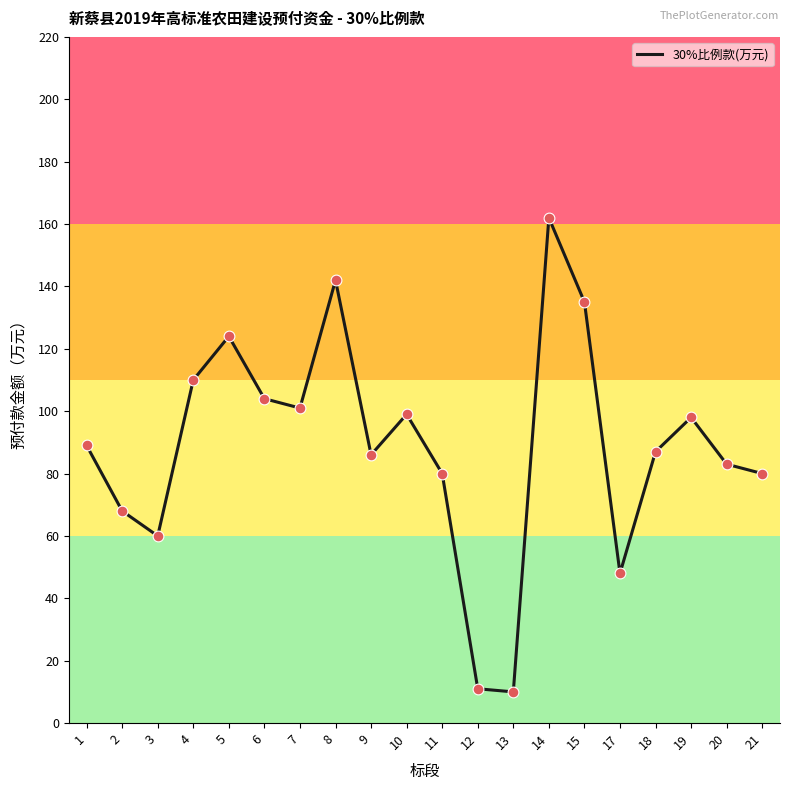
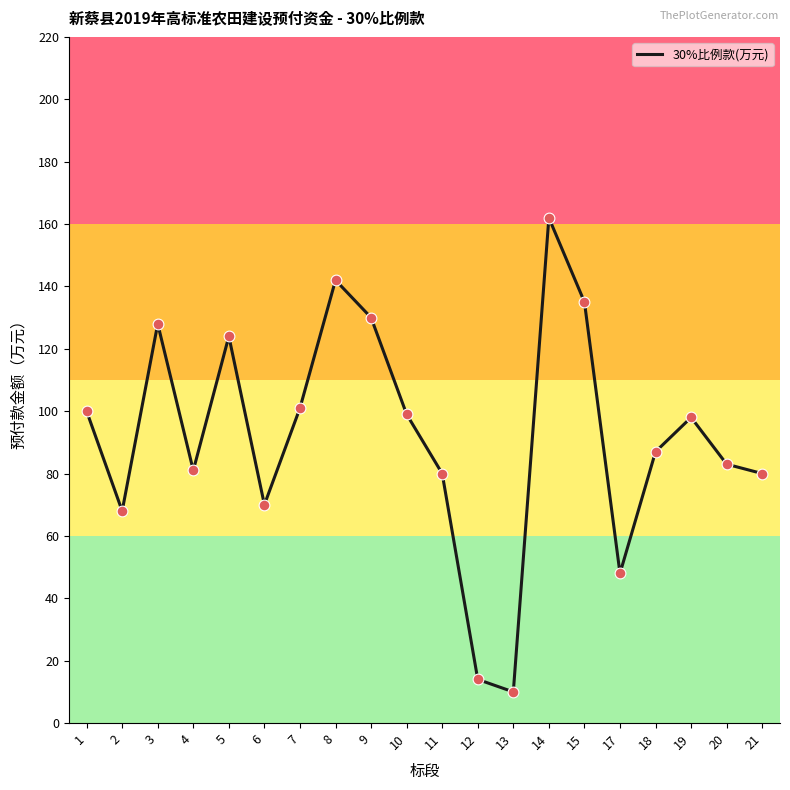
  {
-   "1": 89,
+   "1": 100,
    "2": 68,
-   "3": 60,
-   "4": 110,
+   "3": 128,
+   "4": 81,
    "5": 124,
-   "6": 104,
+   "6": 70,
    "7": 101,
    "8": 142,
-   "9": 86,
+   "9": 130,
    "10": 99,
    "11": 80,
-   "12": 11,
+   "12": 14,
    "13": 10,
    "14": 162,
    "15": 135,
    "17": 48,
    "18": 87,
    "19": 98,
    "20": 83,
    "21": 80
  }
